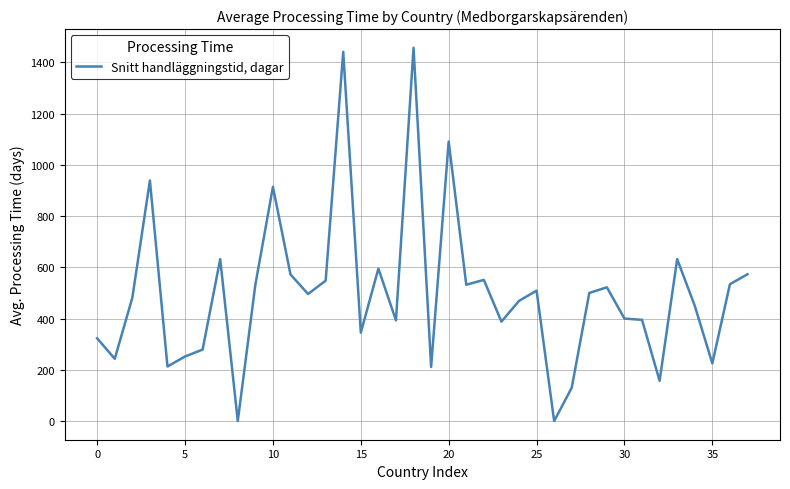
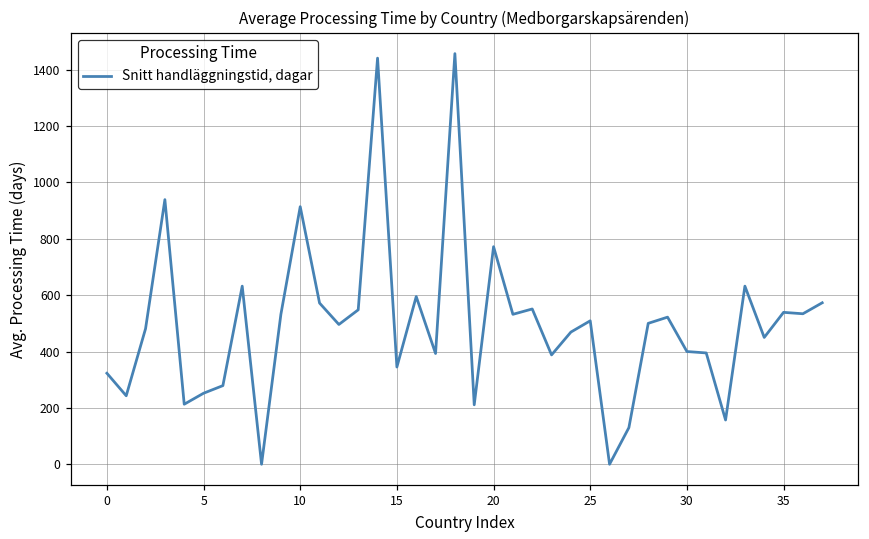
  {
    "0": 320,
    "5": 250,
    "10": 910,
    "15": 350,
-   "20": 1090,
+   "20": 770,
    "25": 510,
    "30": 400,
-   "35": 230
+   "35": 540
  }
